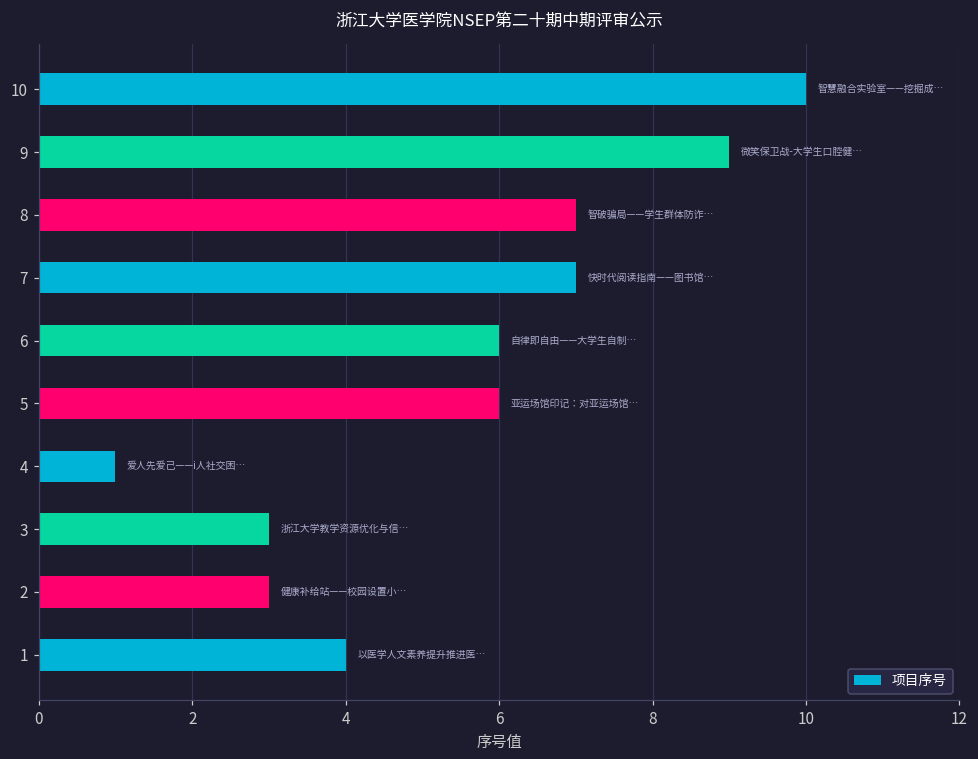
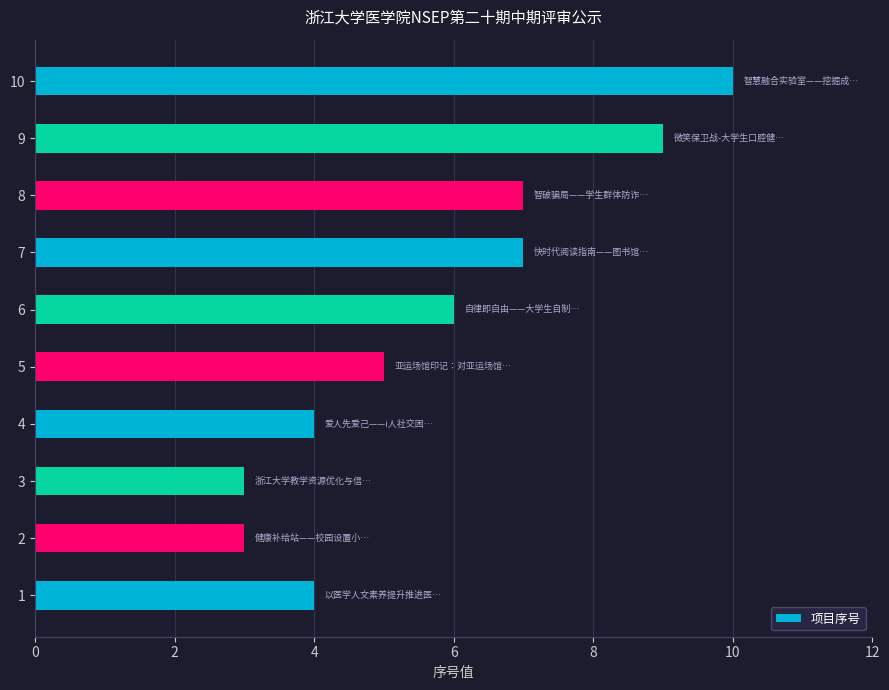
  {
    "10": 10,
    "9": 9,
    "8": 7,
    "7": 7,
    "6": 6,
-   "5": 6,
-   "4": 1,
+   "5": 5,
+   "4": 4,
    "3": 3,
    "2": 3,
    "1": 4
  }
